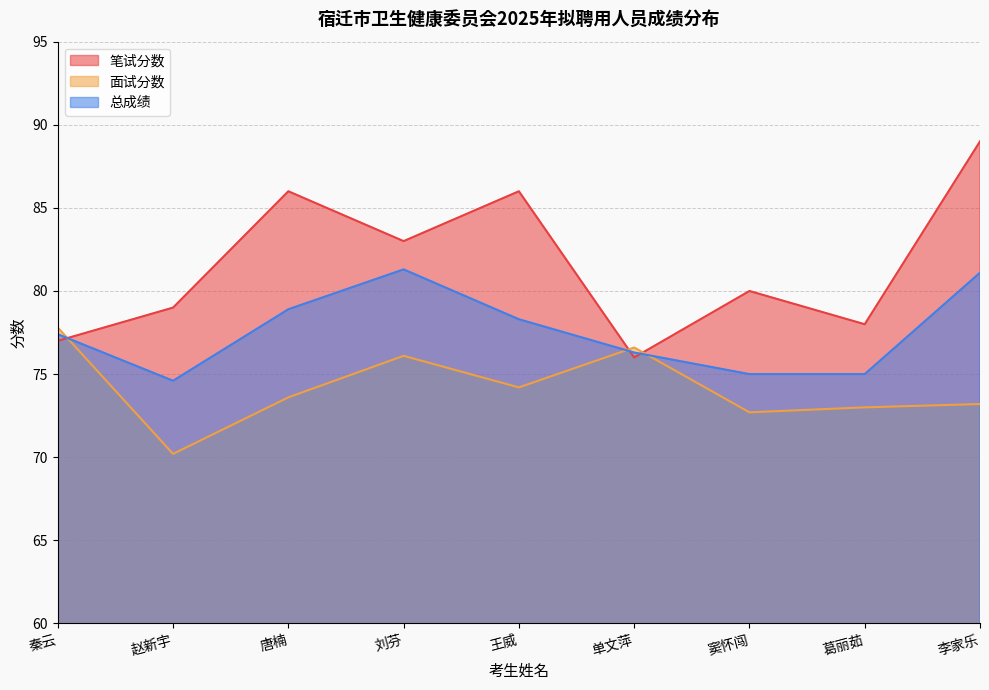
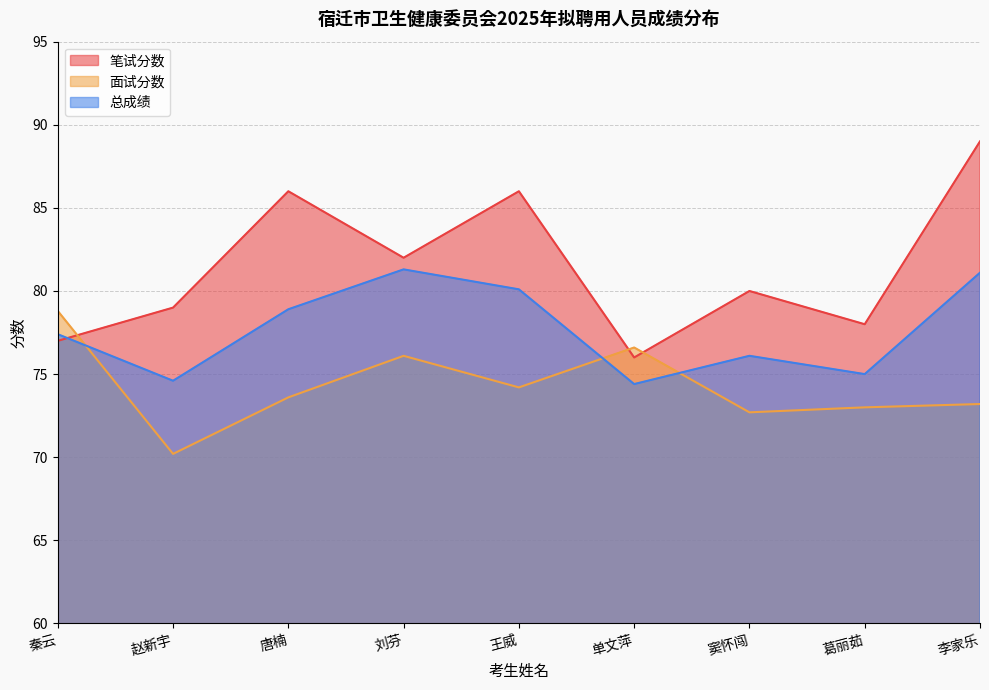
  {
    "笔试分数": {
      "秦云": 77,
      "赵新宇": 79,
      "唐楠": 86,
-     "刘芬": 83,
+     "刘芬": 82,
      "王威": 86,
      "单文萍": 76,
      "窦怀闯": 80,
      "葛丽茹": 78,
      "李家乐": 89
    },
    "面试分数": {
-     "秦云": 77.8,
+     "秦云": 78.8,
      "赵新宇": 70.2,
      "唐楠": 73.6,
      "刘芬": 76.1,
      "王威": 74.2,
      "单文萍": 76.6,
      "窦怀闯": 72.7,
      "葛丽茹": 73.0,
      "李家乐": 73.2
    },
    "总成绩": {
      "秦云": 77.4,
      "赵新宇": 74.6,
      "唐楠": 78.9,
      "刘芬": 81.3,
-     "王威": 78.3,
-     "单文萍": 76.3,
-     "窦怀闯": 75.0,
+     "王威": 80.1,
+     "单文萍": 74.4,
+     "窦怀闯": 76.1,
      "葛丽茹": 75.0,
      "李家乐": 81.1
    }
  }
